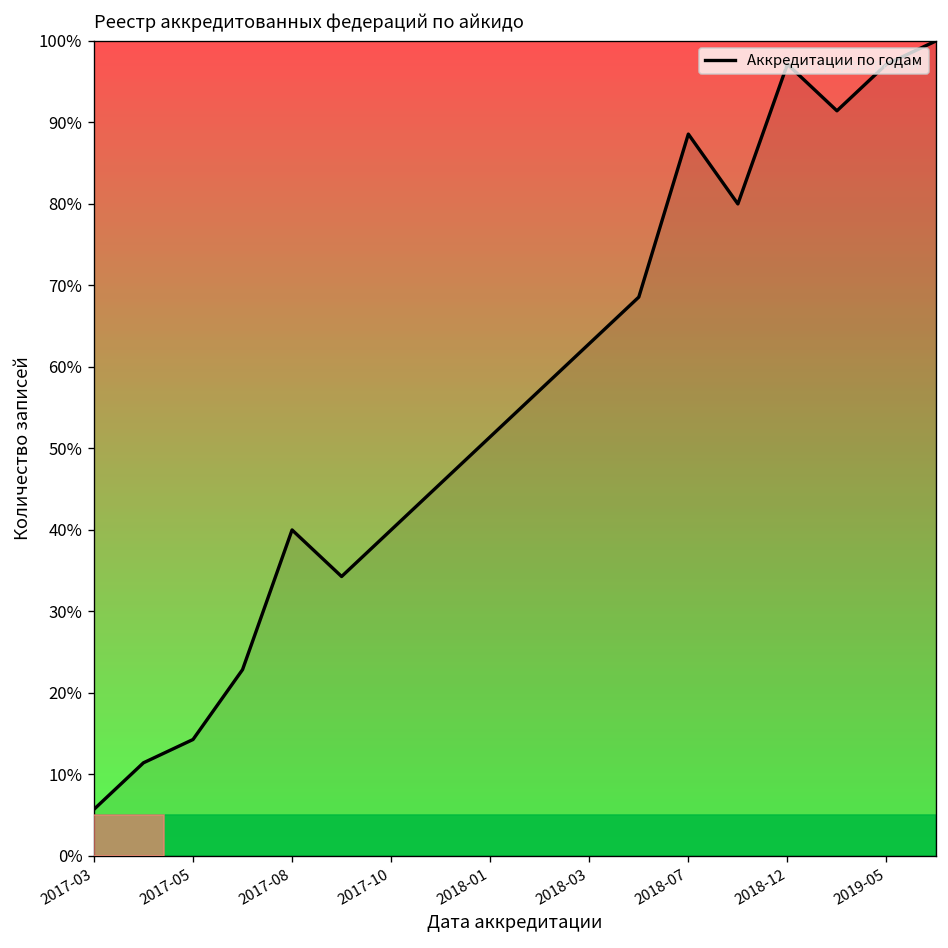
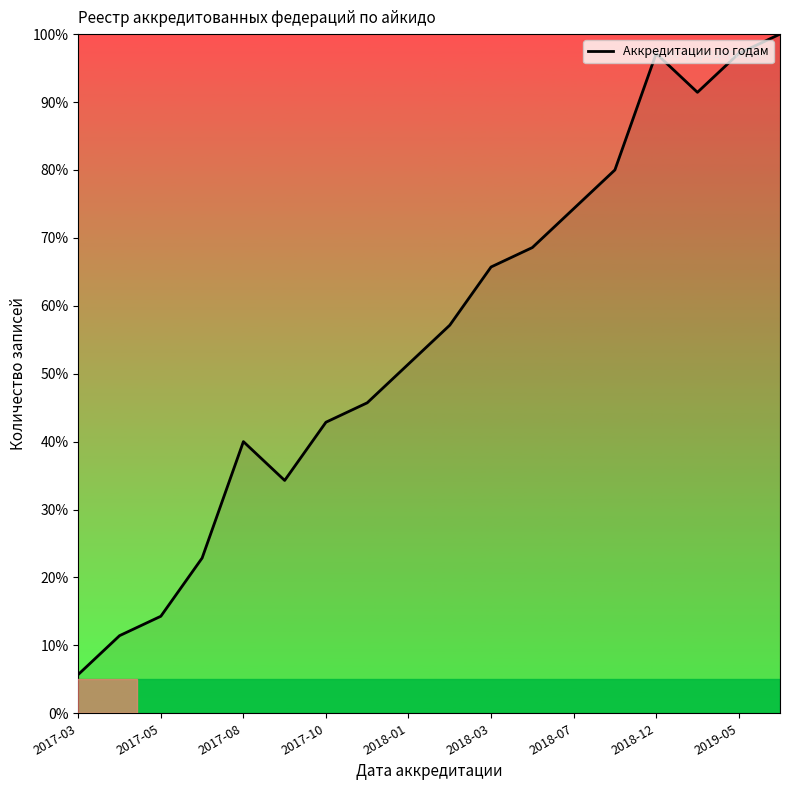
  {
    "2017-03": "6%",
    "2017-05": "14%",
    "2017-08": "40%",
-   "2017-10": "40%",
+   "2017-10": "43%",
    "2018-01": "51%",
-   "2018-03": "63%",
-   "2018-07": "89%"
+   "2018-03": "66%",
+   "2018-07": "74%"
  }
